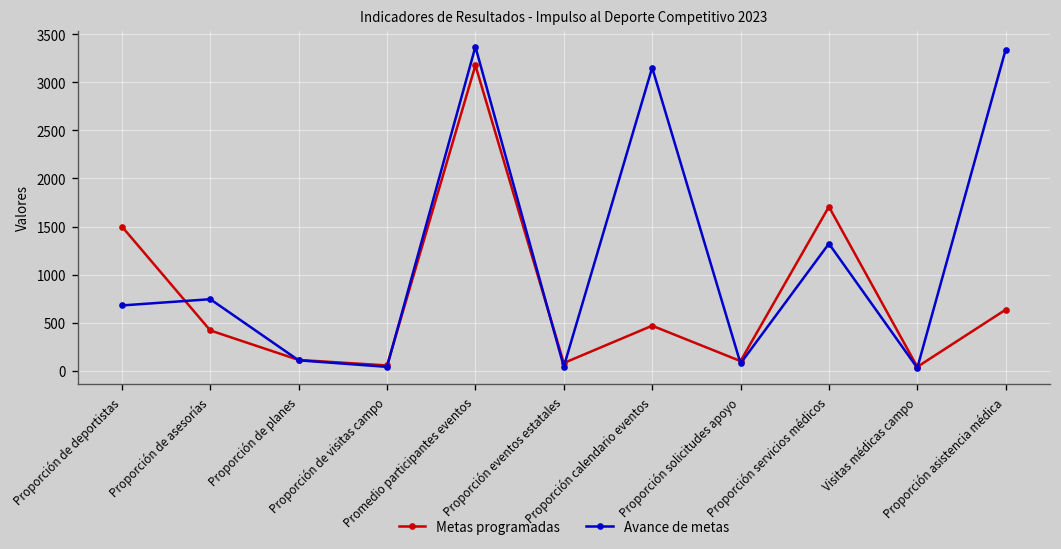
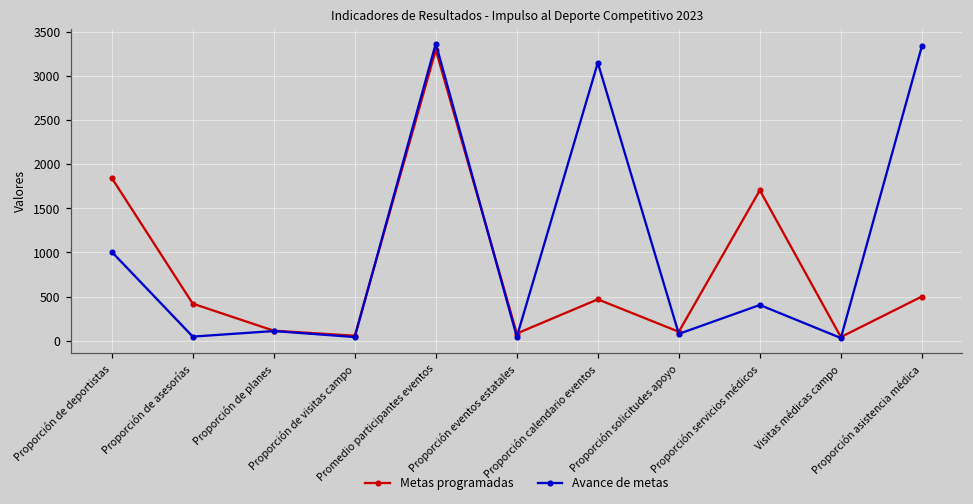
  {
    "Metas programadas": {
-     "Proporción de deportistas": 1500,
+     "Proporción de deportistas": 1800,
      "Proporción de asesorías": 400,
-     "Promedio participantes eventos": 3200,
+     "Promedio participantes eventos": 3300,
      "Proporción eventos estatales": 100,
      "Proporción calendario eventos": 500,
      "Proporción servicios médicos": 1700,
-     "Proporción asistencia médica": 600
+     "Proporción asistencia médica": 500
    },
    "Avance de metas": {
-     "Proporción de deportistas": 700,
-     "Proporción de asesorías": 700,
+     "Proporción de deportistas": 1000,
+     "Proporción de asesorías": 0,
      "Promedio participantes eventos": 3400,
      "Proporción eventos estatales": 0,
      "Proporción calendario eventos": 3200,
-     "Proporción servicios médicos": 1300,
+     "Proporción servicios médicos": 400,
      "Proporción asistencia médica": 3300
    }
  }
